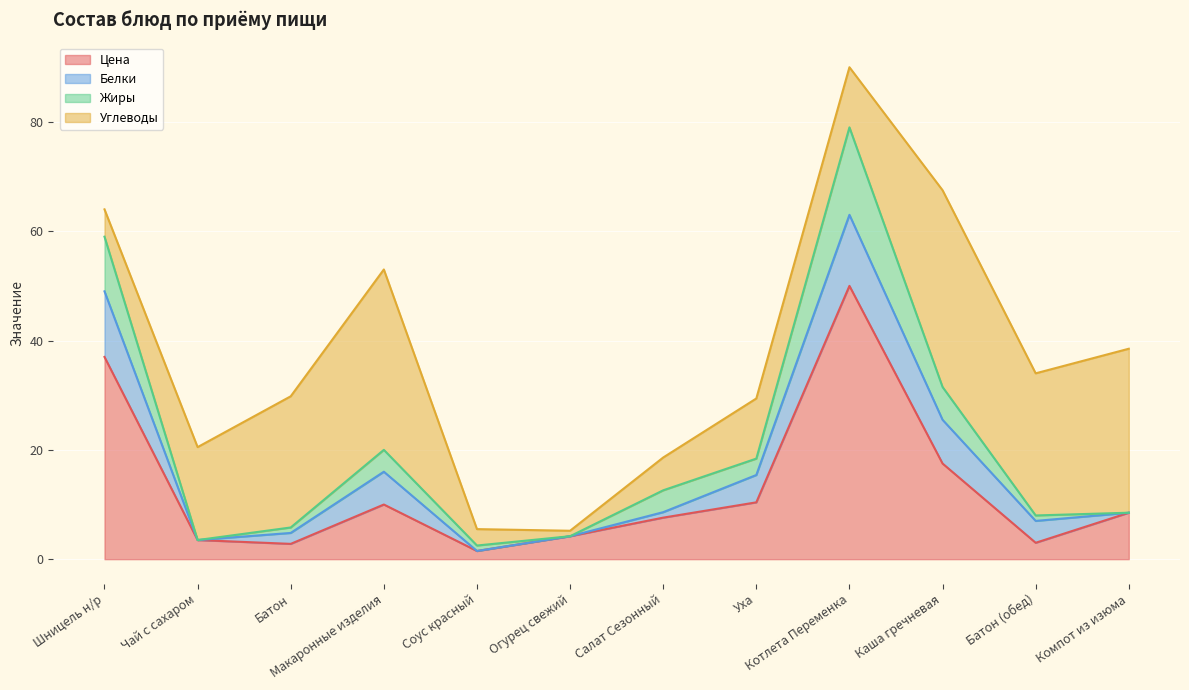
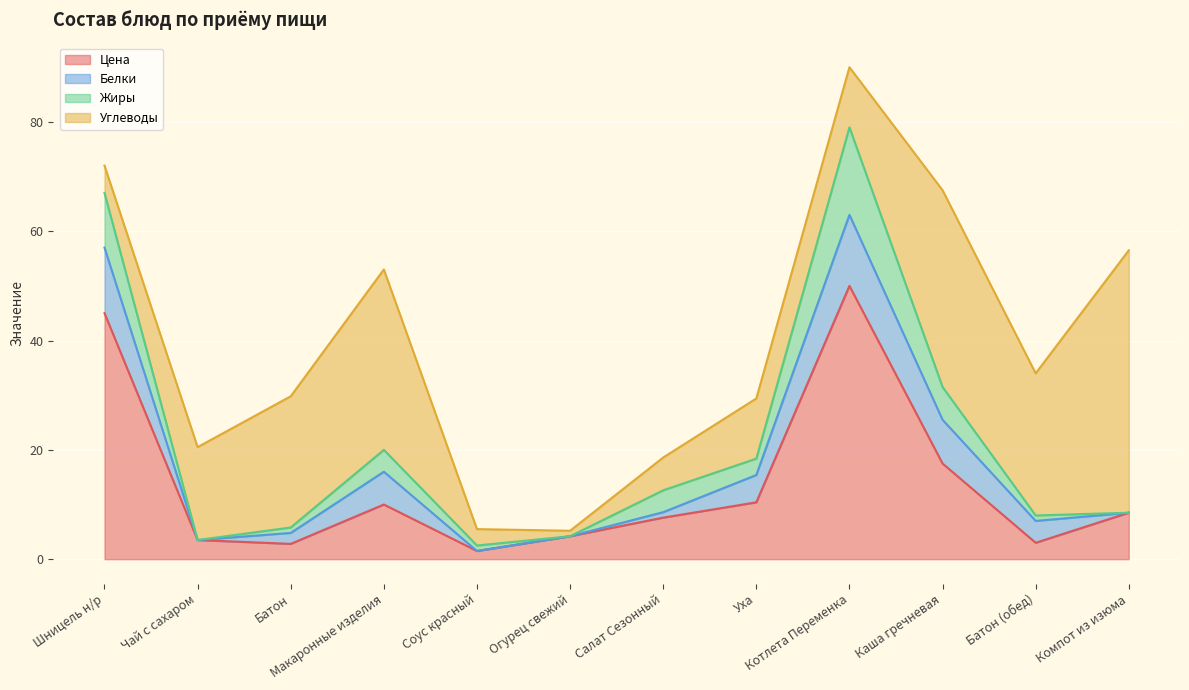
  {
    "Цена": {
-     "Шницель н/р": 37,
+     "Шницель н/р": 45,
      "Батон": 3,
      "Макаронные изделия": 10,
      "Салат Сезонный": 8,
      "Уха": 10,
      "Котлета Переменка": 50,
      "Каша гречневая": 18,
      "Батон (обед)": 3
    },
    "Белки": {
      "Шницель н/р": 12,
      "Батон": 2,
      "Макаронные изделия": 6,
      "Салат Сезонный": 1,
      "Уха": 5,
      "Котлета Переменка": 13,
      "Каша гречневая": 8,
      "Батон (обед)": 4
    },
    "Жиры": {
      "Шницель н/р": 10,
      "Батон": 1,
      "Макаронные изделия": 4,
      "Соус красный": 1,
      "Салат Сезонный": 4,
      "Уха": 3,
      "Котлета Переменка": 16,
      "Каша гречневая": 6,
      "Батон (обед)": 1
    },
    "Углеводы": {
      "Шницель н/р": 5,
      "Чай с сахаром": 17,
      "Батон": 24,
      "Макаронные изделия": 33,
      "Соус красный": 3,
      "Огурец свежий": 1,
      "Салат Сезонный": 6,
      "Уха": 11,
      "Котлета Переменка": 11,
      "Каша гречневая": 36,
      "Батон (обед)": 26,
-     "Компот из изюма": 30
+     "Компот из изюма": 48
    }
  }
